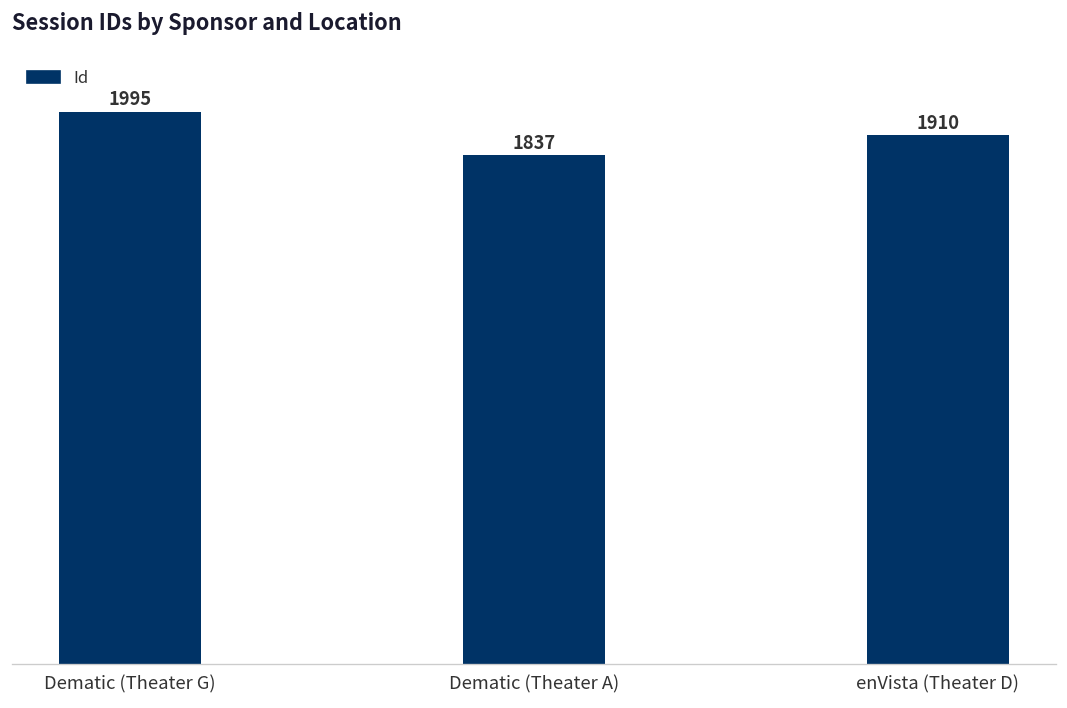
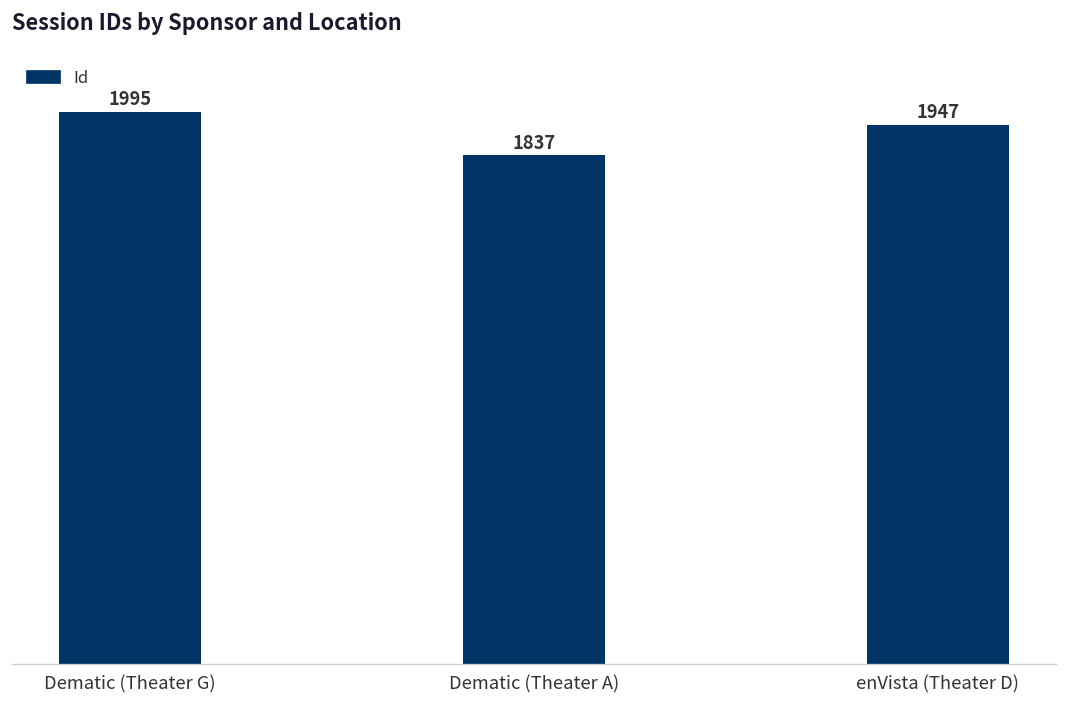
  {
    "Dematic (Theater G)": 1995,
    "Dematic (Theater A)": 1837,
-   "enVista (Theater D)": 1910
+   "enVista (Theater D)": 1947
  }
